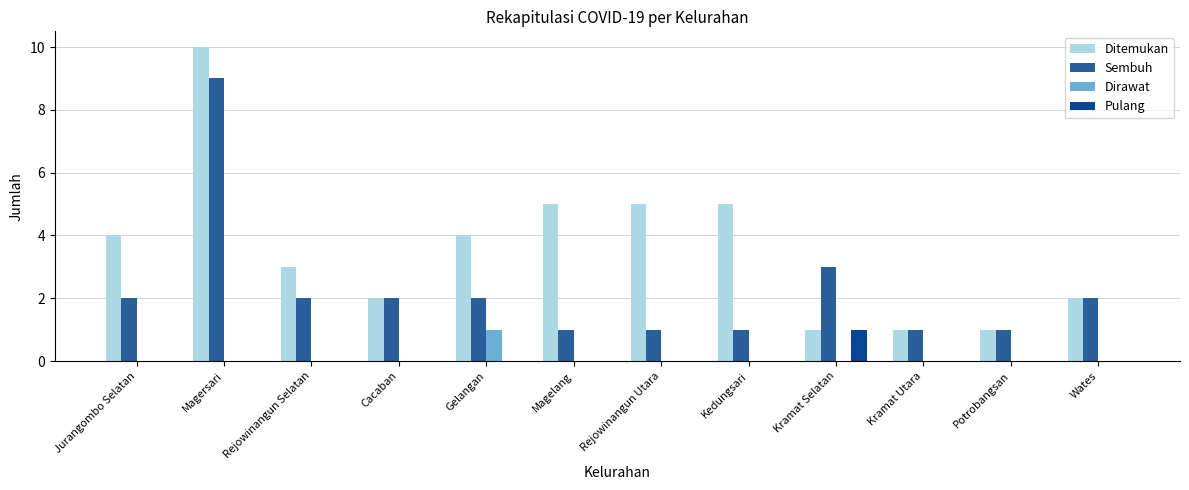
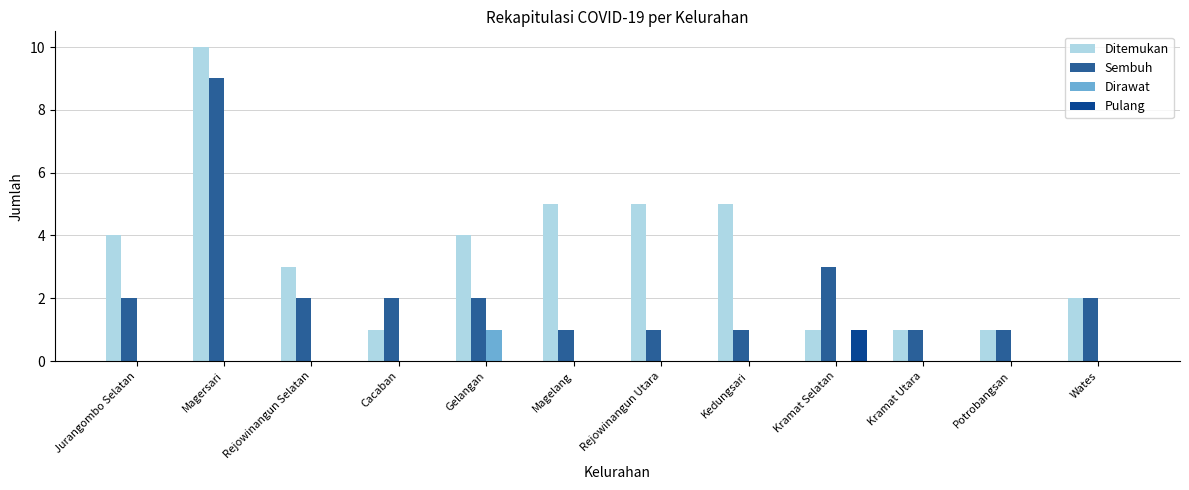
  {
    "Ditemukan": {
      "Jurangombo Selatan": 4,
      "Magersari": 10,
      "Rejowinangun Selatan": 3,
-     "Cacaban": 2,
+     "Cacaban": 1,
      "Gelangan": 4,
      "Magelang": 5,
      "Rejowinangun Utara": 5,
      "Kedungsari": 5,
      "Kramat Selatan": 1,
      "Kramat Utara": 1,
      "Potrobangsan": 1,
      "Wates": 2
    },
    "Dirawat": {
      "Jurangombo Selatan": 0,
      "Magersari": 0,
      "Rejowinangun Selatan": 0,
      "Cacaban": 0,
      "Gelangan": 1,
      "Magelang": 0,
      "Rejowinangun Utara": 0,
      "Kedungsari": 0,
      "Kramat Selatan": 0,
      "Kramat Utara": 0,
      "Potrobangsan": 0,
      "Wates": 0
    }
  }
